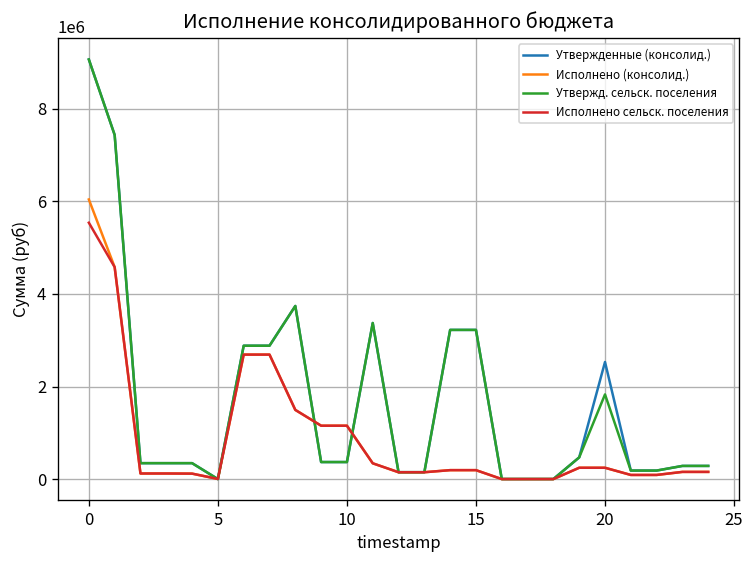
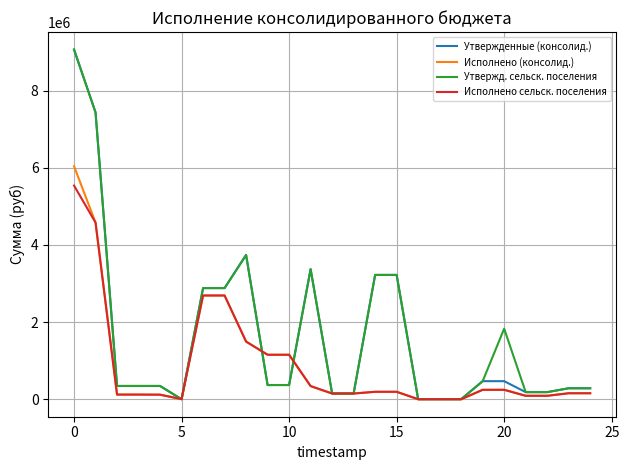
  {
    "Утвержденные (консолид.)": {
-     "20": 2500000
+     "20": 500000
    },
    "Исполнено (консолид.)": {
      "0": 6000000
    },
    "Утвержд. сельск. поселения": {
      "20": 1800000
    },
    "Исполнено сельск. поселения": {
      "0": 5500000
    }
  }
